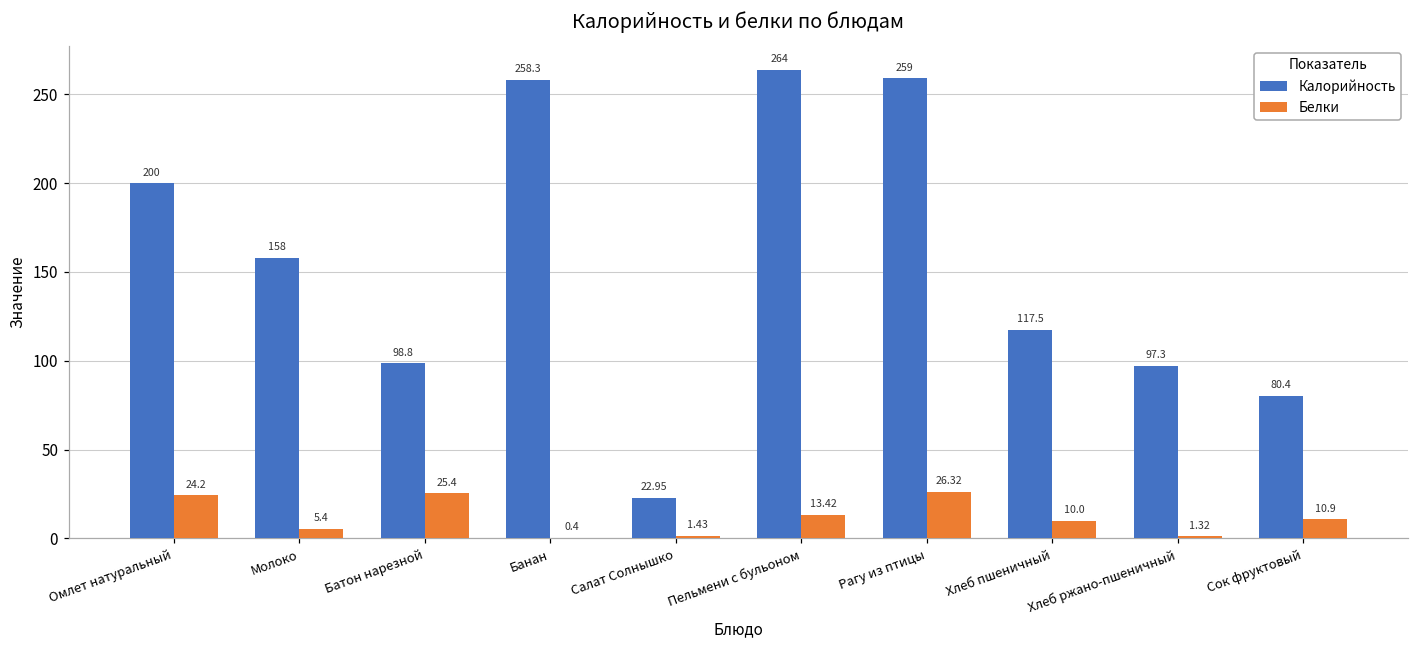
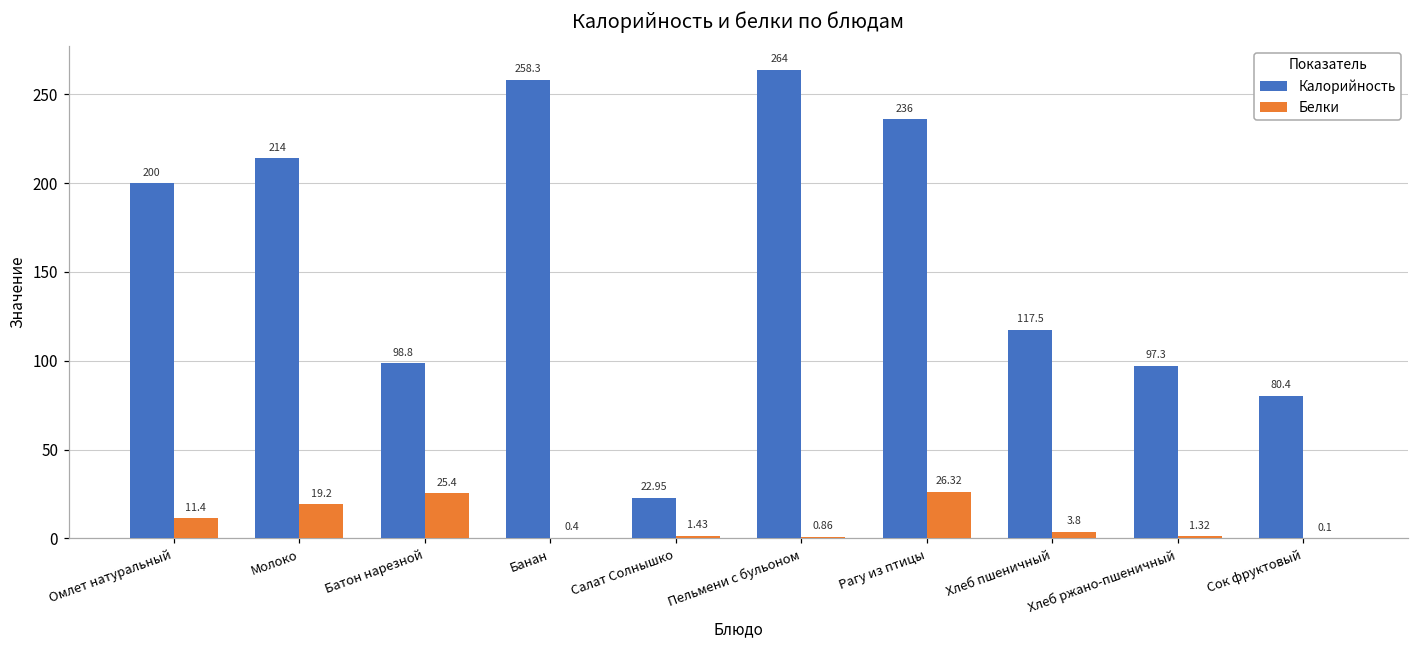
  {
    "Калорийность": {
      "Омлет натуральный": 200,
-     "Молоко": 158,
+     "Молоко": 214,
      "Батон нарезной": 98.8,
      "Банан": 258.3,
      "Салат Солнышко": 22.95,
      "Пельмени с бульоном": 264,
-     "Рагу из птицы": 259,
+     "Рагу из птицы": 236,
      "Хлеб пшеничный": 117.5,
      "Хлеб ржано-пшеничный": 97.3,
      "Сок фруктовый": 80.4
    },
    "Белки": {
-     "Омлет натуральный": 24.2,
-     "Молоко": 5.4,
+     "Омлет натуральный": 11.4,
+     "Молоко": 19.2,
      "Батон нарезной": 25.4,
      "Банан": 0.4,
      "Салат Солнышко": 1.43,
-     "Пельмени с бульоном": 13.42,
+     "Пельмени с бульоном": 0.86,
      "Рагу из птицы": 26.32,
-     "Хлеб пшеничный": 10.0,
+     "Хлеб пшеничный": 3.8,
      "Хлеб ржано-пшеничный": 1.32,
-     "Сок фруктовый": 10.9
+     "Сок фруктовый": 0.1
    }
  }
